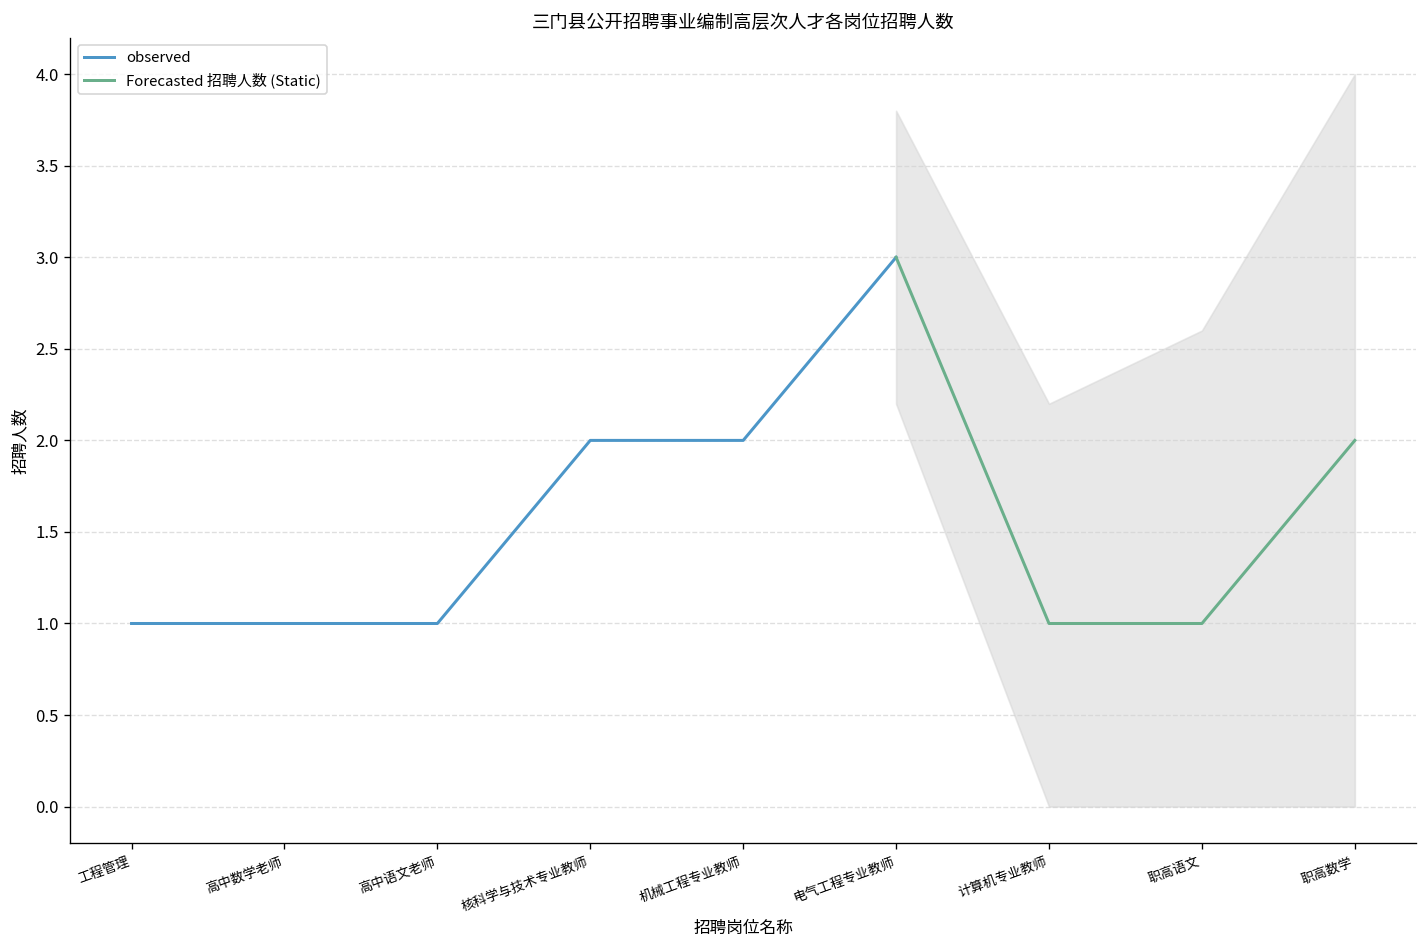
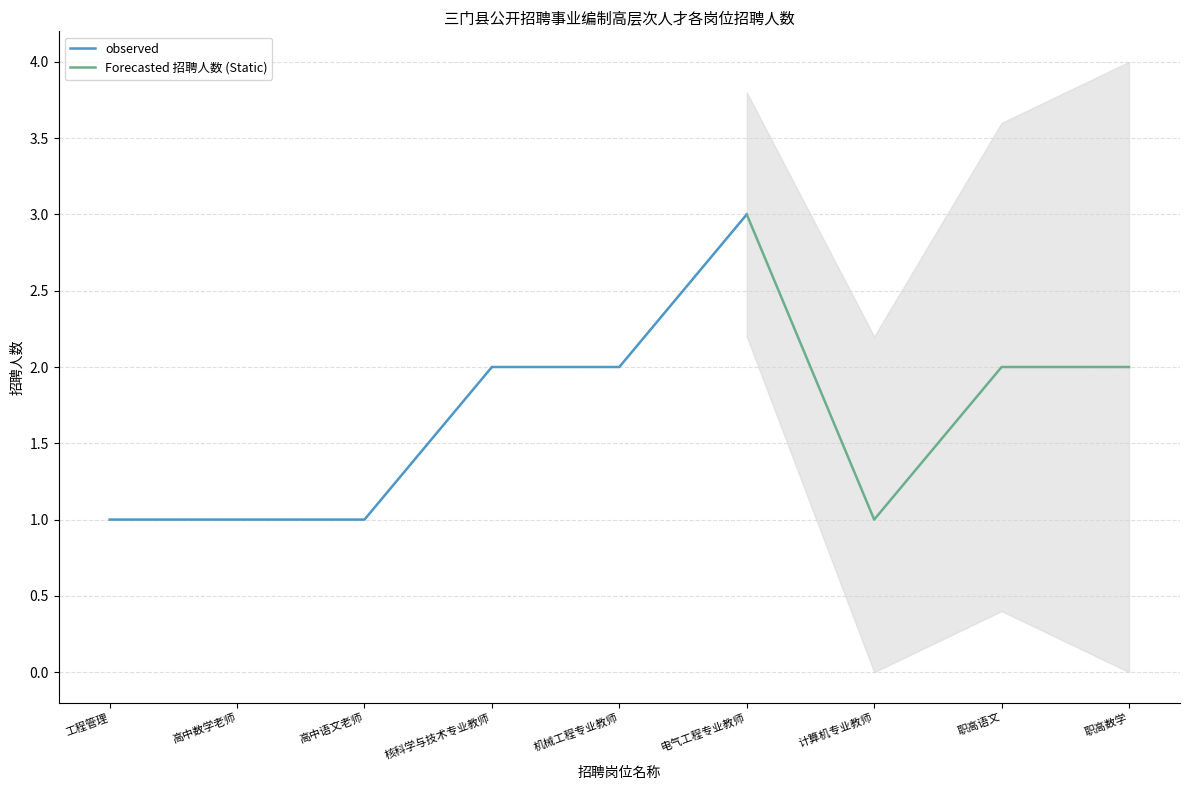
  {
    "observed": {
      "工程管理": 1,
      "高中数学老师": 1,
      "高中语文老师": 1,
      "核科学与技术专业教师": 2,
      "机械工程专业教师": 2
    },
    "Forecasted 招聘人数 (Static)": {
      "计算机专业教师": 1,
-     "职高语文": 1,
+     "职高语文": 2,
      "职高数学": 2
    }
  }
